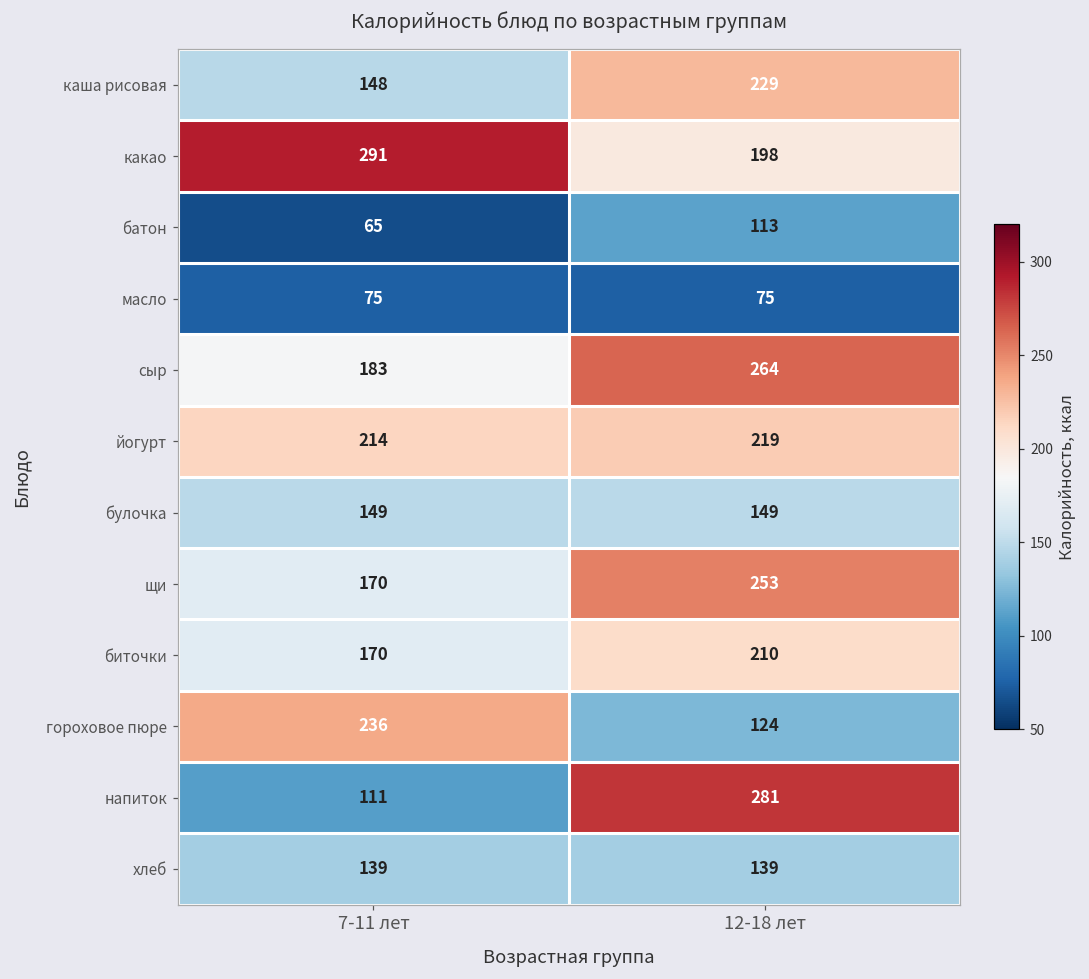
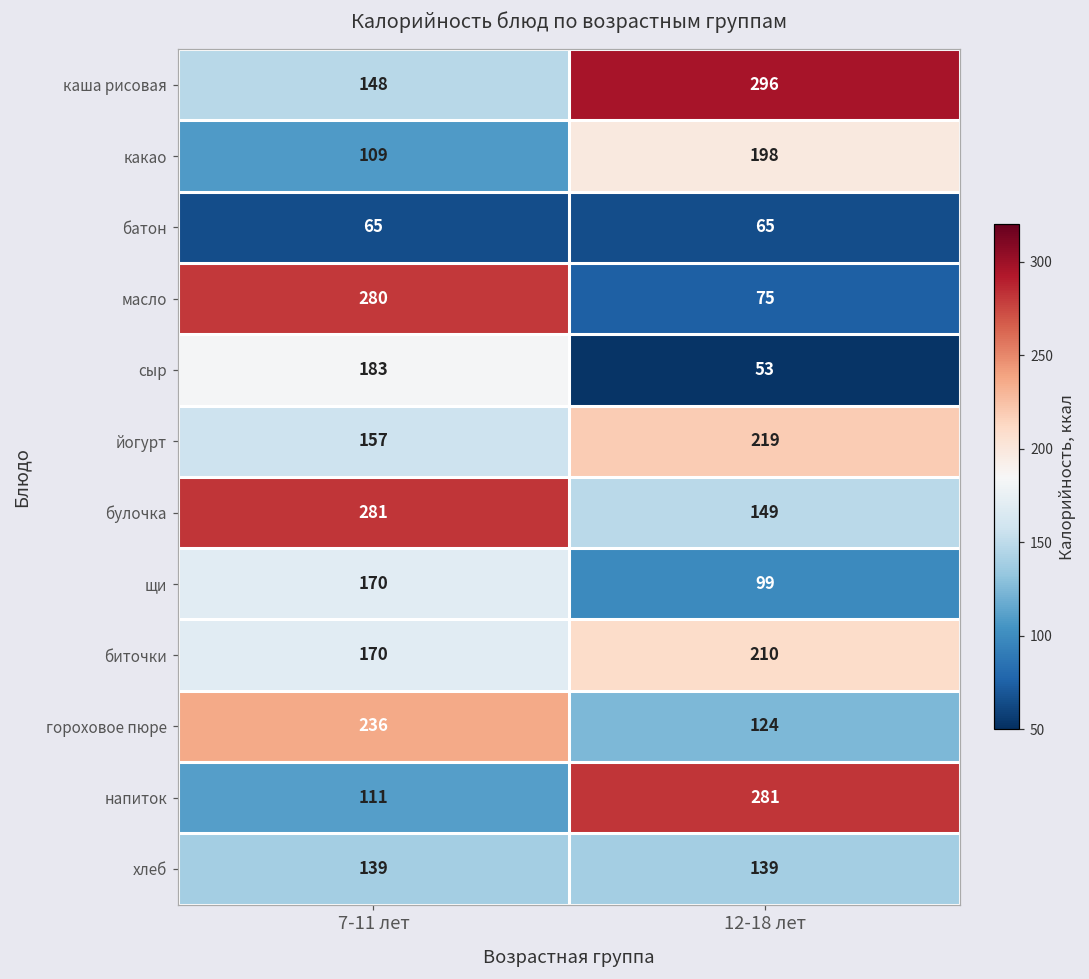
  {
    "каша рисовая": {
      "7-11 лет": 148,
-     "12-18 лет": 229
+     "12-18 лет": 296
    },
    "какао": {
-     "7-11 лет": 291,
+     "7-11 лет": 109,
      "12-18 лет": 198
    },
    "батон": {
      "7-11 лет": 65,
-     "12-18 лет": 113
+     "12-18 лет": 65
    },
    "масло": {
-     "7-11 лет": 75,
+     "7-11 лет": 280,
      "12-18 лет": 75
    },
    "сыр": {
      "7-11 лет": 183,
-     "12-18 лет": 264
+     "12-18 лет": 53
    },
    "йогурт": {
-     "7-11 лет": 214,
+     "7-11 лет": 157,
      "12-18 лет": 219
    },
    "булочка": {
-     "7-11 лет": 149,
+     "7-11 лет": 281,
      "12-18 лет": 149
    },
    "щи": {
      "7-11 лет": 170,
-     "12-18 лет": 253
+     "12-18 лет": 99
    },
    "биточки": {
      "7-11 лет": 170,
      "12-18 лет": 210
    },
    "гороховое пюре": {
      "7-11 лет": 236,
      "12-18 лет": 124
    },
    "напиток": {
      "7-11 лет": 111,
      "12-18 лет": 281
    },
    "хлеб": {
      "7-11 лет": 139,
      "12-18 лет": 139
    }
  }
